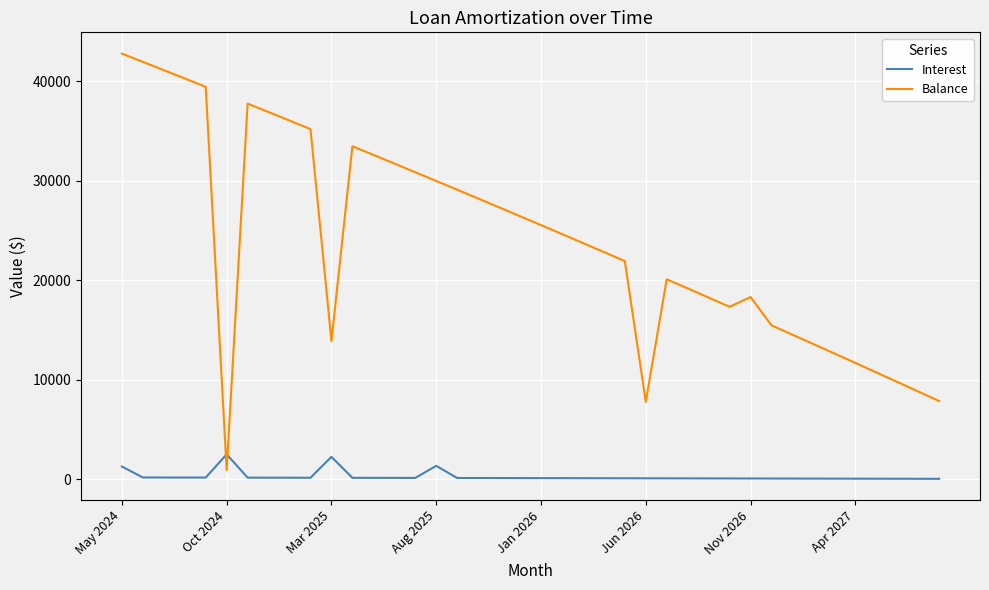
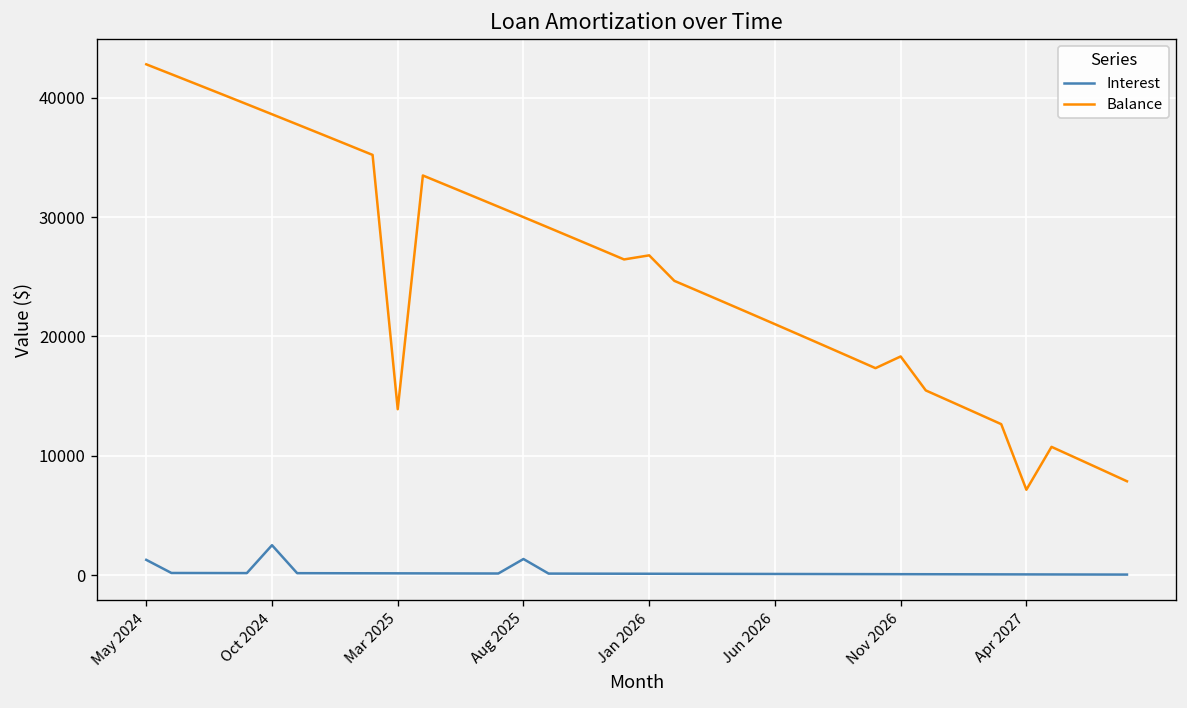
  {
    "Interest": {
      "May 2024": 1000,
      "Oct 2024": 2000,
-     "Mar 2025": 2000,
+     "Mar 2025": 0,
      "Aug 2025": 1000,
      "Jan 2026": 0,
      "Jun 2026": 0,
      "Nov 2026": 0,
      "Apr 2027": 0
    },
    "Balance": {
      "May 2024": 43000,
-     "Oct 2024": 1000,
+     "Oct 2024": 39000,
      "Mar 2025": 14000,
      "Aug 2025": 30000,
-     "Jan 2026": 26000,
-     "Jun 2026": 8000,
+     "Jan 2026": 27000,
+     "Jun 2026": 21000,
      "Nov 2026": 18000,
-     "Apr 2027": 12000
+     "Apr 2027": 7000
    }
  }
